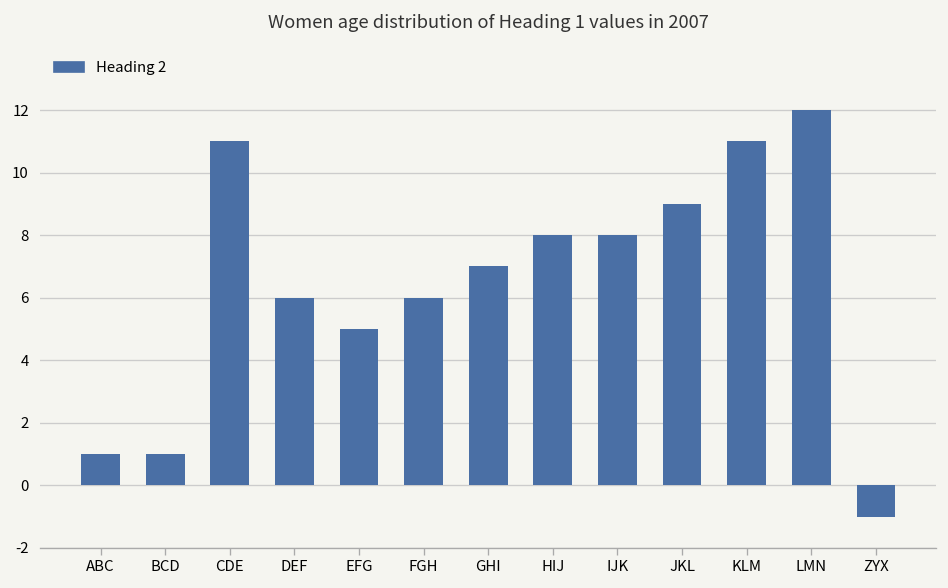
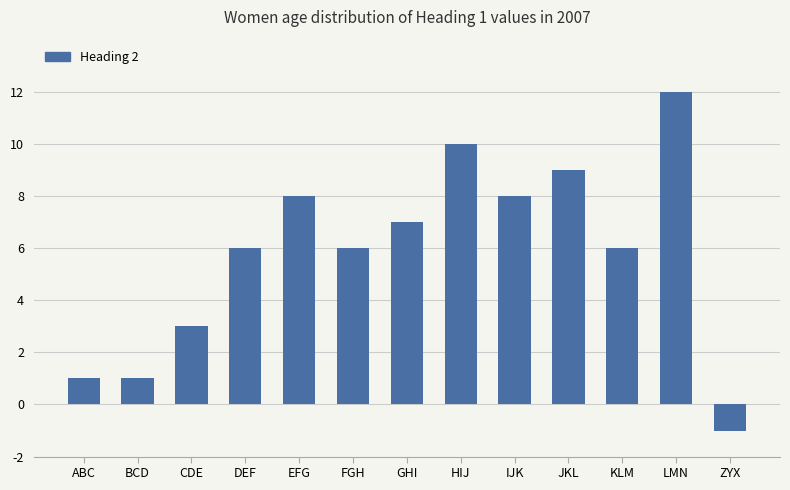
  {
    "ABC": 1,
    "BCD": 1,
-   "CDE": 11,
+   "CDE": 3,
    "DEF": 6,
-   "EFG": 5,
+   "EFG": 8,
    "FGH": 6,
    "GHI": 7,
-   "HIJ": 8,
+   "HIJ": 10,
    "IJK": 8,
    "JKL": 9,
-   "KLM": 11,
+   "KLM": 6,
    "LMN": 12,
    "ZYX": -1
  }
